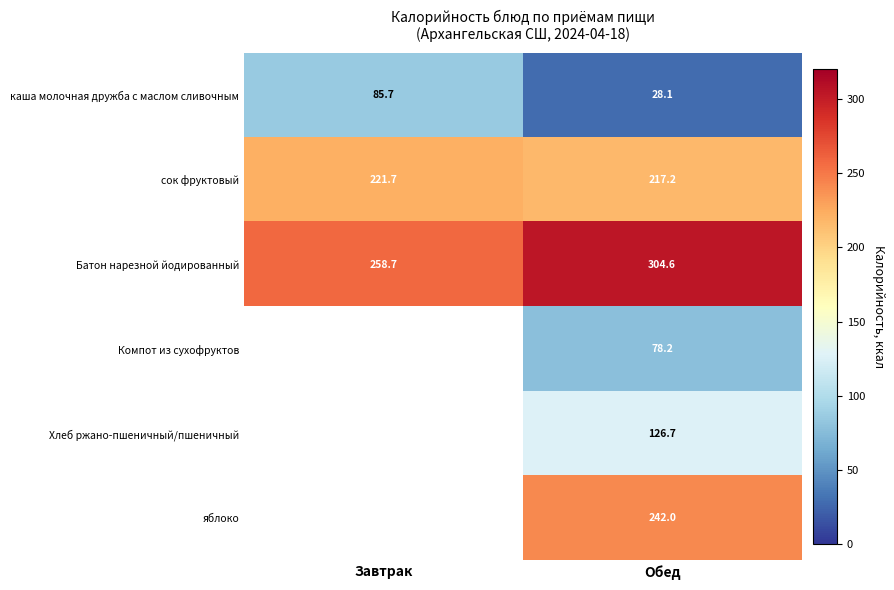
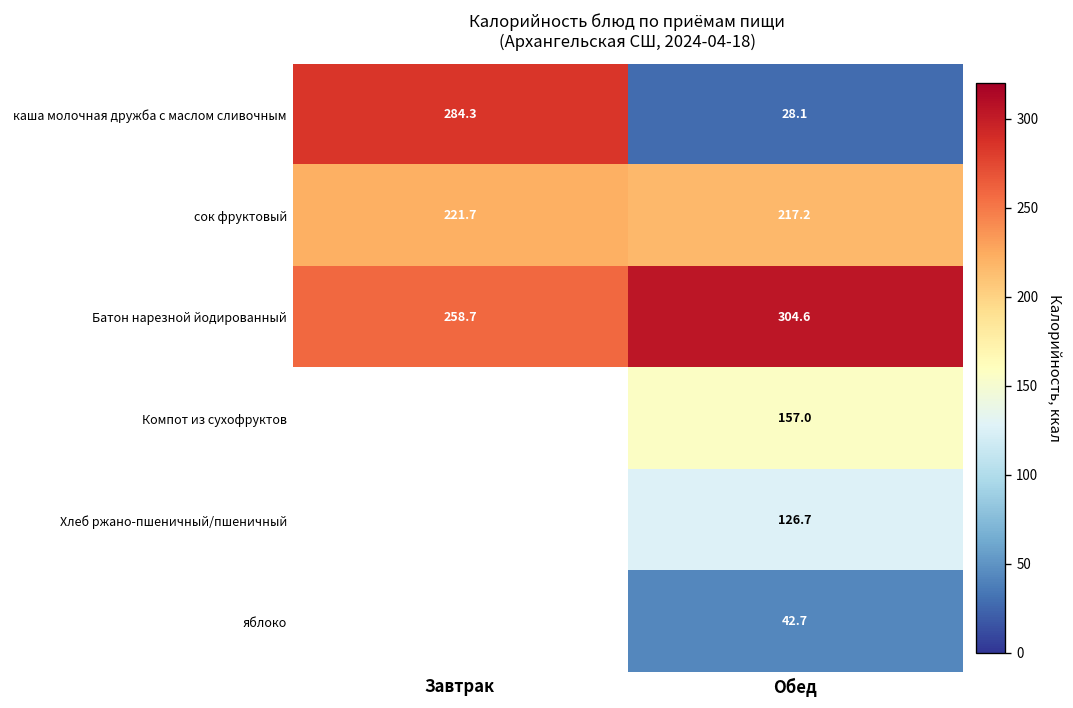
  {
    "каша молочная дружба с маслом сливочным": {
-     "Завтрак": 85.7,
+     "Завтрак": 284.3,
      "Обед": 28.1
    },
    "сок фруктовый": {
      "Завтрак": 221.7,
      "Обед": 217.2
    },
    "Батон нарезной йодированный": {
      "Завтрак": 258.7,
      "Обед": 304.6
    },
    "Компот из сухофруктов": {
-     "Обед": 78.2
+     "Обед": 157.0
    },
    "Хлеб ржано-пшеничный/пшеничный": {
      "Обед": 126.7
    },
    "яблоко": {
-     "Обед": 242.0
+     "Обед": 42.7
    }
  }
